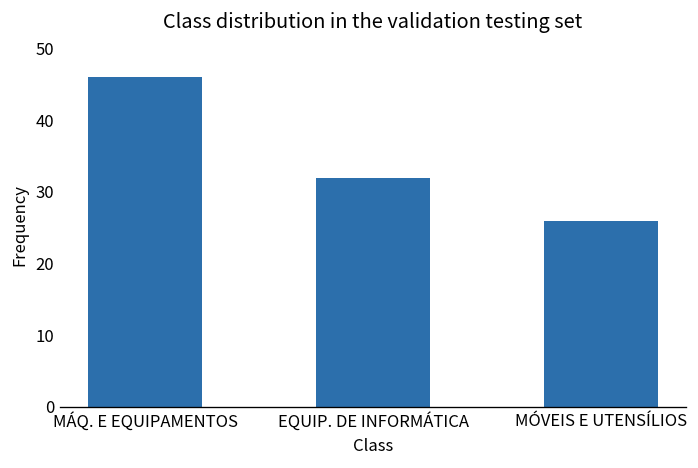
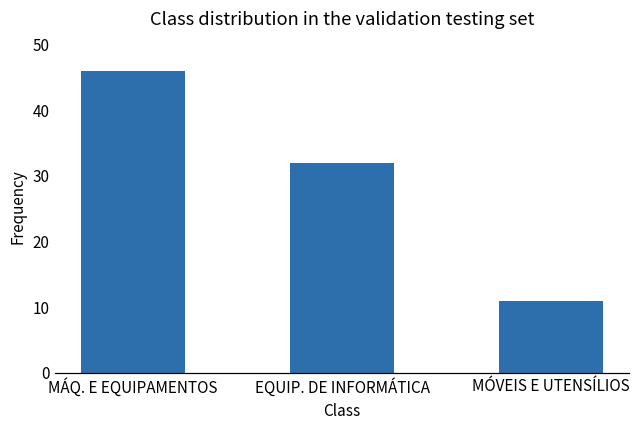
  {
    "MÁQ. E EQUIPAMENTOS": 46,
    "EQUIP. DE INFORMÁTICA": 32,
-   "MÓVEIS E UTENSÍLIOS": 26
+   "MÓVEIS E UTENSÍLIOS": 11
  }
